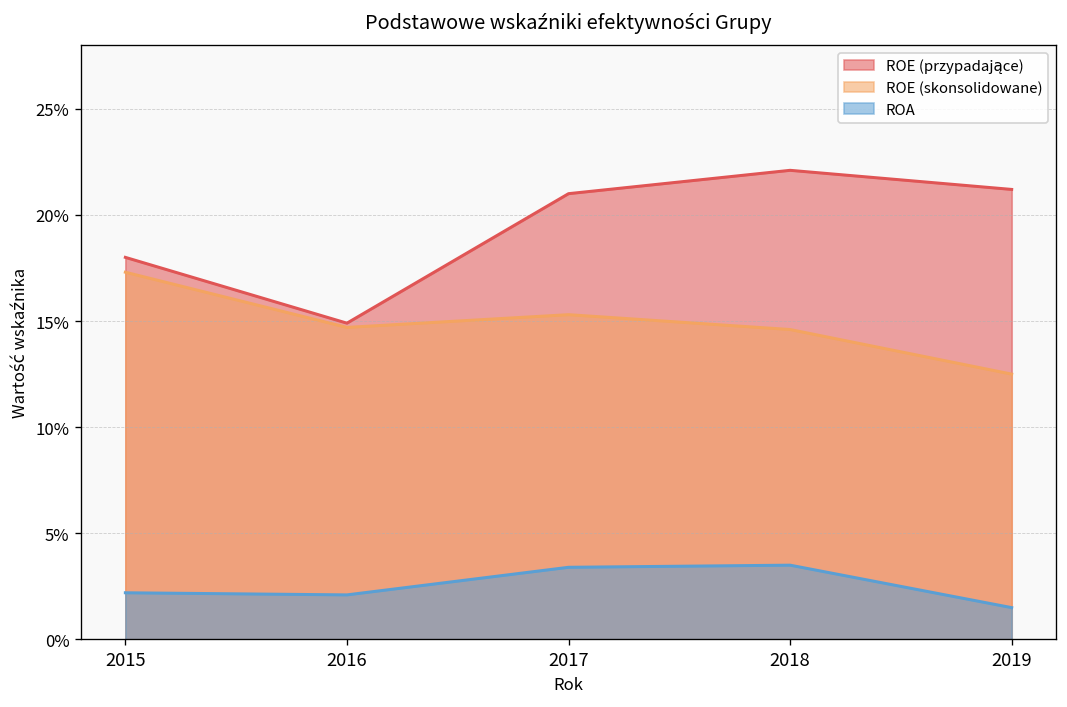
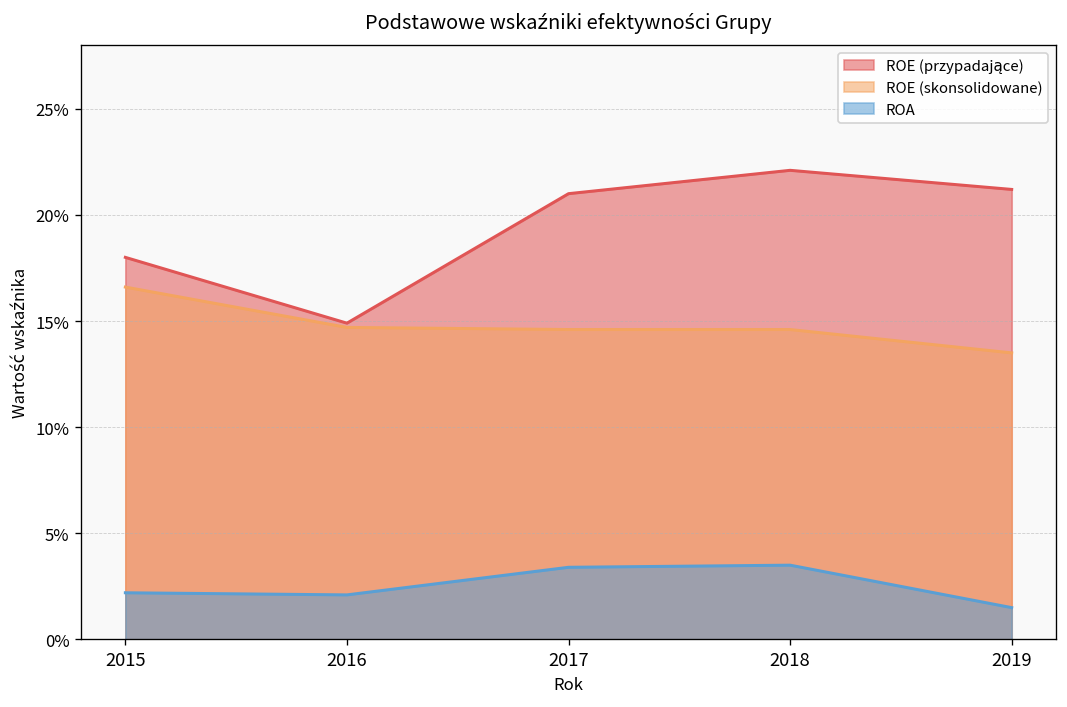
  {
    "ROE (przypadające)": {
      "2015": "18.0%",
      "2016": "14.9%",
      "2017": "21.0%",
      "2018": "22.1%",
      "2019": "21.2%"
    },
    "ROE (skonsolidowane)": {
-     "2015": "17.3%",
+     "2015": "16.6%",
      "2016": "14.7%",
-     "2017": "15.3%",
+     "2017": "14.6%",
      "2018": "14.6%",
-     "2019": "12.5%"
+     "2019": "13.5%"
    },
    "ROA": {
      "2015": "2.2%",
      "2016": "2.1%",
      "2017": "3.4%",
      "2018": "3.5%",
      "2019": "1.5%"
    }
  }
